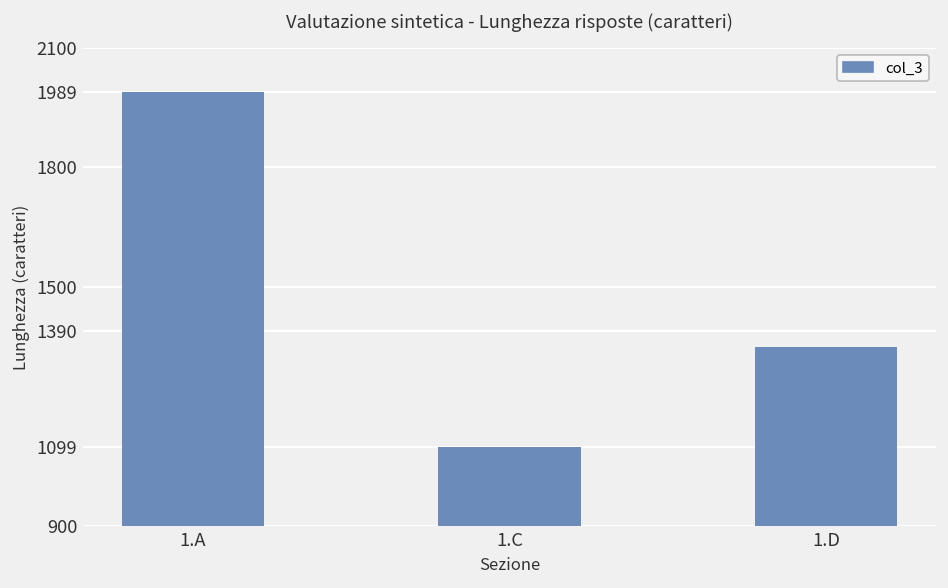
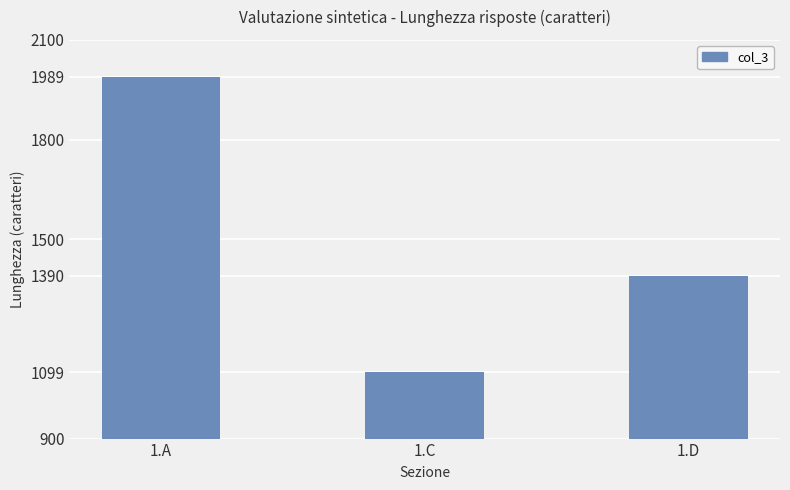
  {
    "1.A": 1990,
    "1.C": 1100,
-   "1.D": 1350
+   "1.D": 1390
  }
